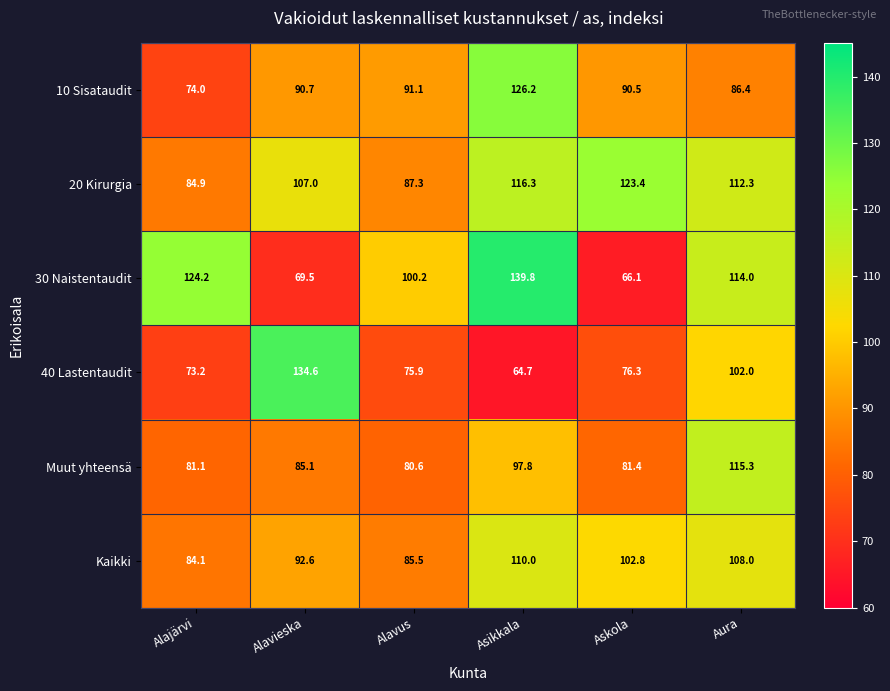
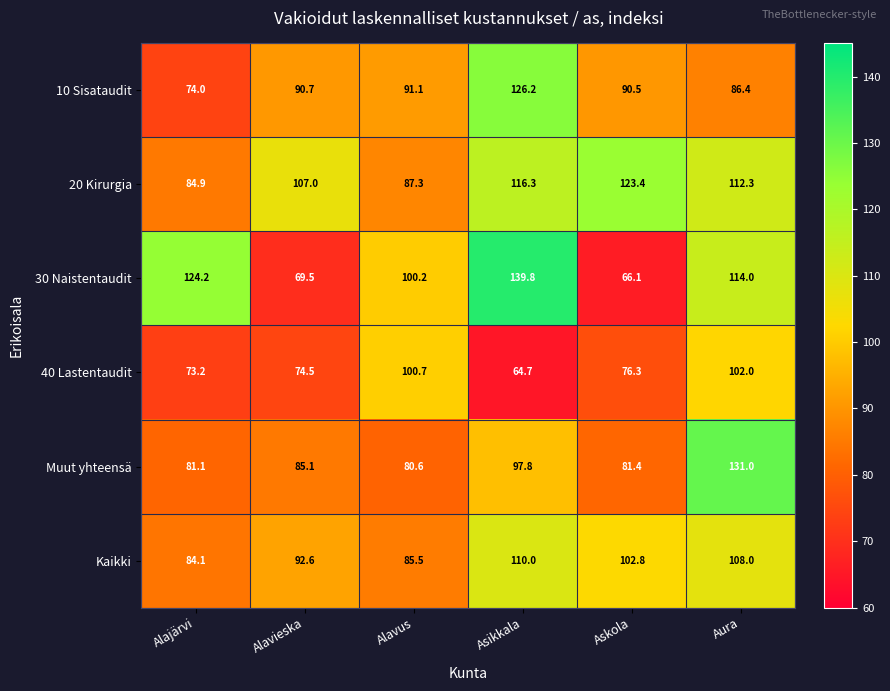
  {
    "10 Sisataudit": {
      "Alajärvi": 74.0,
      "Alavieska": 90.7,
      "Alavus": 91.1,
      "Asikkala": 126.2,
      "Askola": 90.5,
      "Aura": 86.4
    },
    "20 Kirurgia": {
      "Alajärvi": 84.9,
      "Alavieska": 107.0,
      "Alavus": 87.3,
      "Asikkala": 116.3,
      "Askola": 123.4,
      "Aura": 112.3
    },
    "30 Naistentaudit": {
      "Alajärvi": 124.2,
      "Alavieska": 69.5,
      "Alavus": 100.2,
      "Asikkala": 139.8,
      "Askola": 66.1,
      "Aura": 114.0
    },
    "40 Lastentaudit": {
      "Alajärvi": 73.2,
-     "Alavieska": 134.6,
-     "Alavus": 75.9,
+     "Alavieska": 74.5,
+     "Alavus": 100.7,
      "Asikkala": 64.7,
      "Askola": 76.3,
      "Aura": 102.0
    },
    "Muut yhteensä": {
      "Alajärvi": 81.1,
      "Alavieska": 85.1,
      "Alavus": 80.6,
      "Asikkala": 97.8,
      "Askola": 81.4,
-     "Aura": 115.3
+     "Aura": 131.0
    },
    "Kaikki": {
      "Alajärvi": 84.1,
      "Alavieska": 92.6,
      "Alavus": 85.5,
      "Asikkala": 110.0,
      "Askola": 102.8,
      "Aura": 108.0
    }
  }
